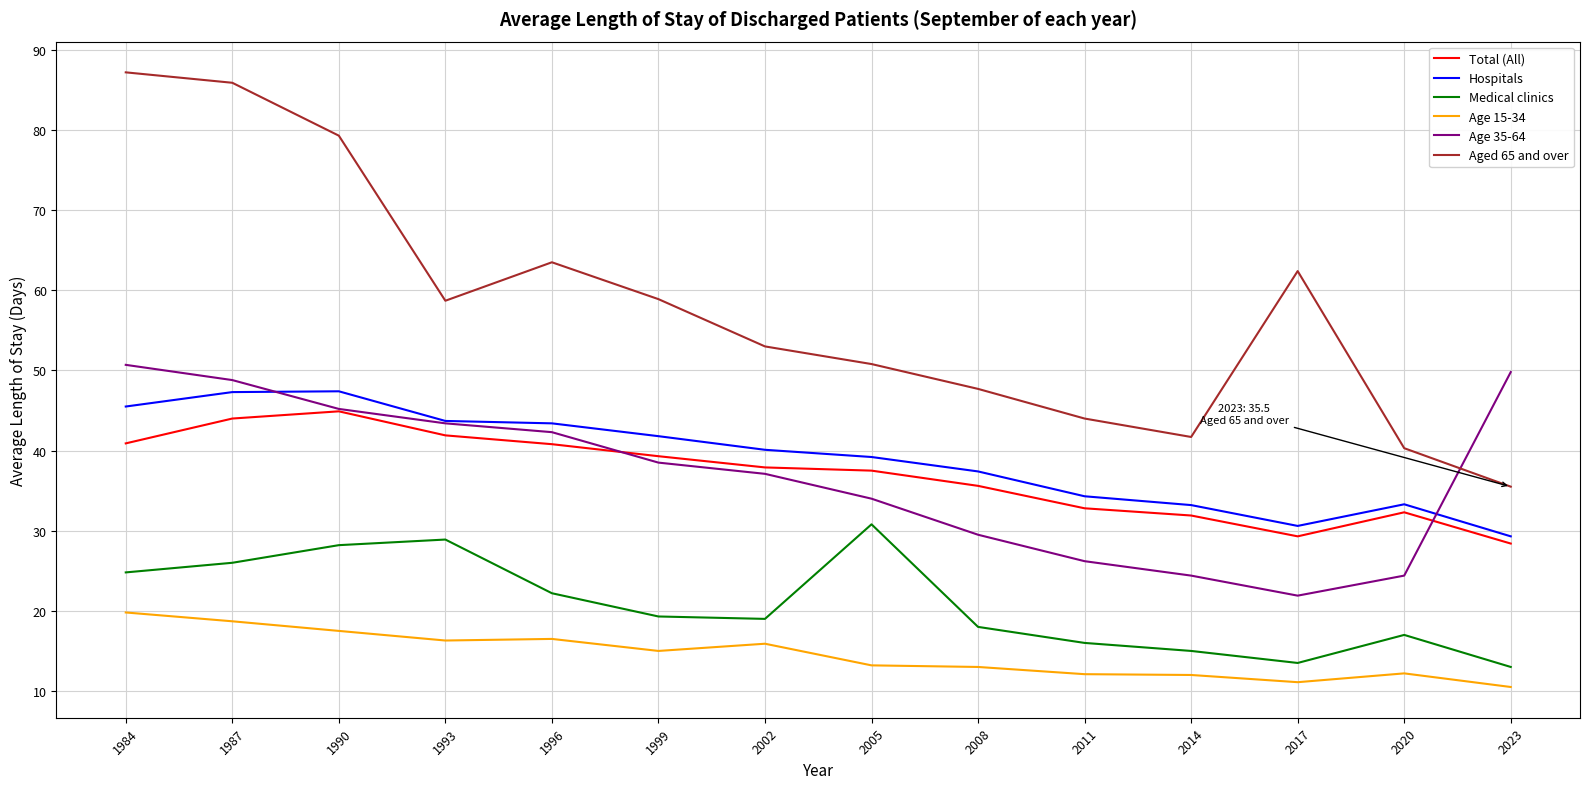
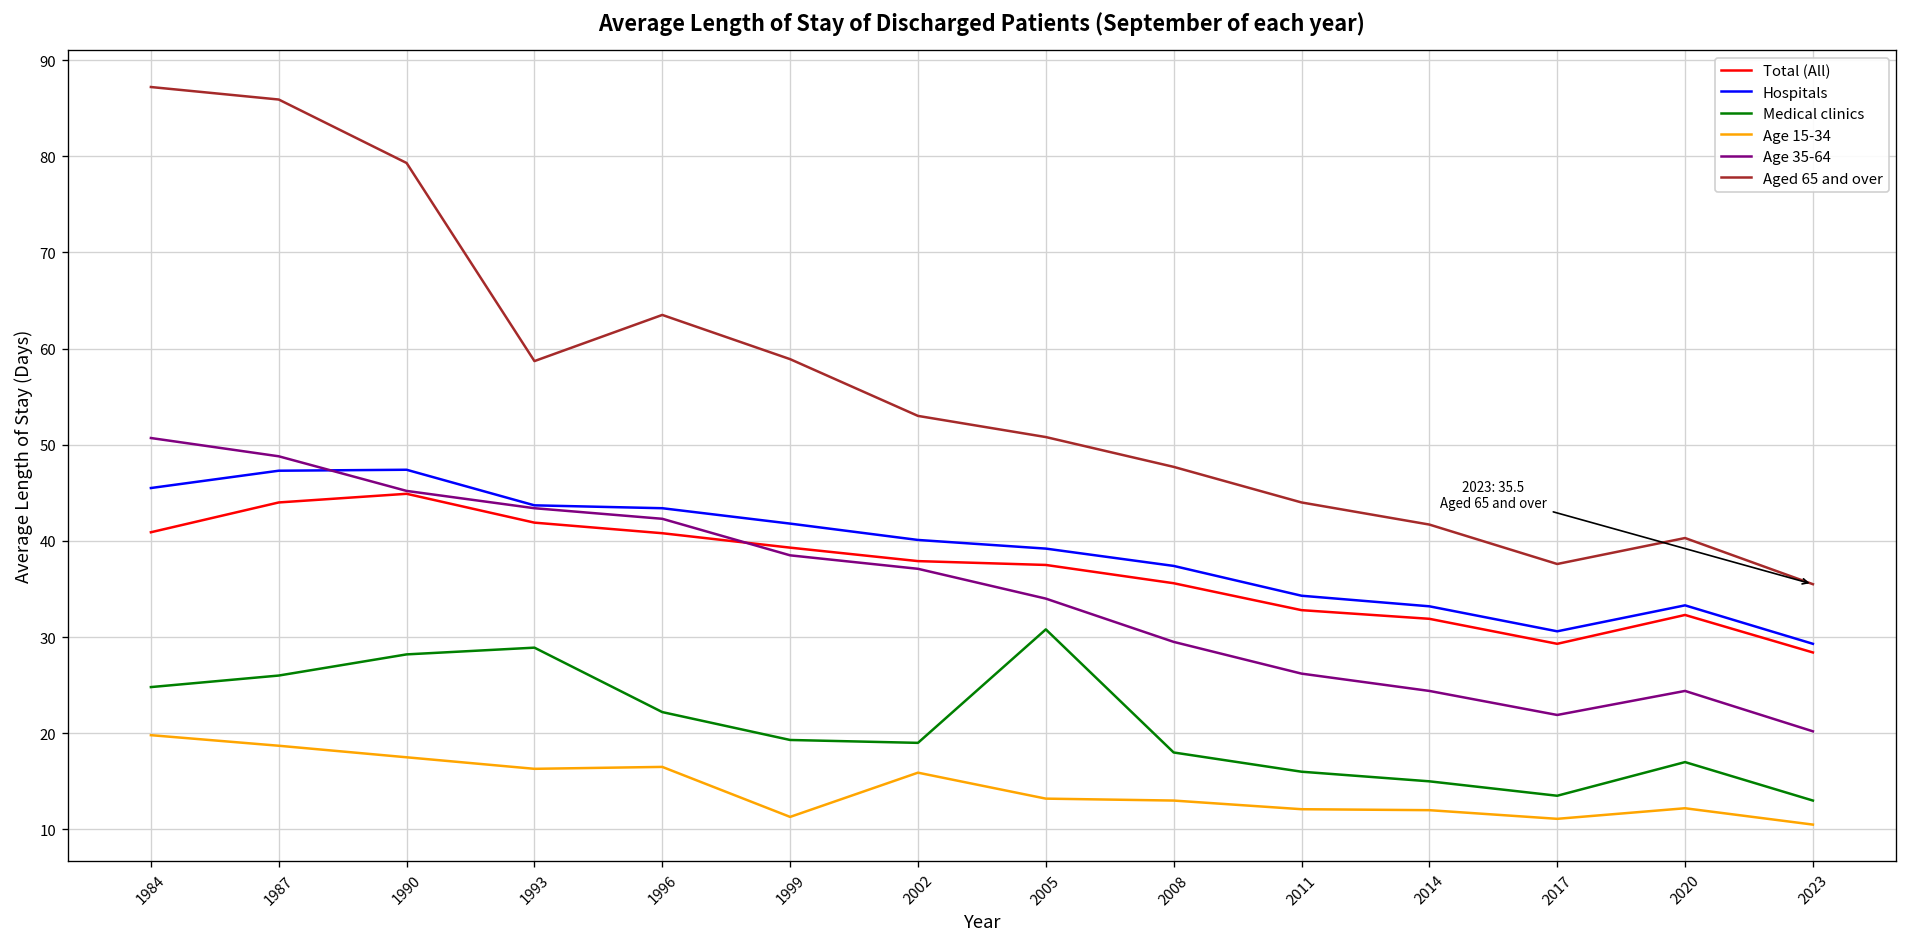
  {
    "Total (All)": {
      "1984": 41,
      "1987": 44,
      "1993": 42,
      "1996": 41,
      "1999": 39,
      "2002": 38,
      "2005": 38,
      "2008": 36,
      "2011": 33,
      "2014": 32,
      "2017": 29,
      "2020": 32,
      "2023": 28
    },
    "Hospitals": {
      "1984": 46,
      "1987": 47,
      "1990": 47,
      "1996": 43,
      "1999": 42,
      "2002": 40,
      "2005": 39,
      "2008": 37,
      "2011": 34,
      "2014": 33,
      "2017": 31,
      "2020": 33,
      "2023": 29
    },
    "Medical clinics": {
      "1984": 25,
      "1987": 26,
      "1990": 28,
      "1993": 29,
      "1996": 22,
      "1999": 19,
      "2002": 19,
      "2005": 31,
      "2008": 18,
      "2011": 16,
      "2014": 15,
      "2017": 14,
      "2020": 17,
      "2023": 13
    },
    "Age 15-34": {
      "1984": 20,
      "1987": 19,
      "1990": 18,
      "1993": 16,
      "1996": 17,
-     "1999": 15,
+     "1999": 11,
      "2002": 16,
      "2005": 13,
      "2008": 13,
      "2011": 12,
      "2014": 12,
      "2017": 11,
      "2020": 12,
      "2023": 11
    },
    "Age 35-64": {
      "1984": 51,
      "1987": 49,
      "1996": 42,
      "1999": 39,
      "2002": 37,
      "2005": 34,
      "2008": 30,
      "2011": 26,
      "2014": 24,
      "2017": 22,
      "2020": 24,
-     "2023": 50
+     "2023": 20
    },
    "Aged 65 and over": {
      "1984": 87,
      "1987": 86,
      "1990": 79,
      "1993": 59,
      "1996": 64,
      "1999": 59,
      "2002": 53,
      "2005": 51,
      "2008": 48,
      "2011": 44,
      "2014": 42,
-     "2017": 62,
+     "2017": 38,
      "2023": 36
    }
  }
